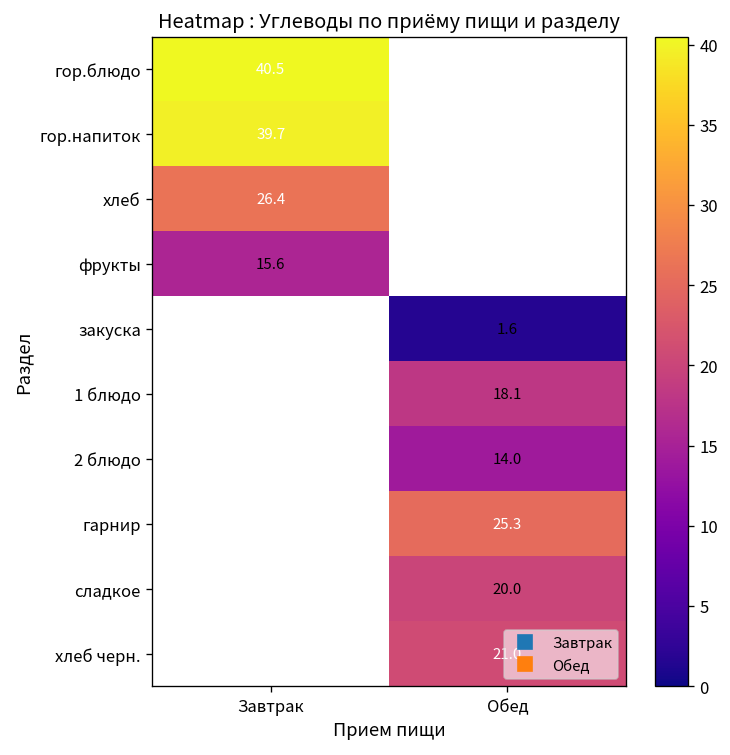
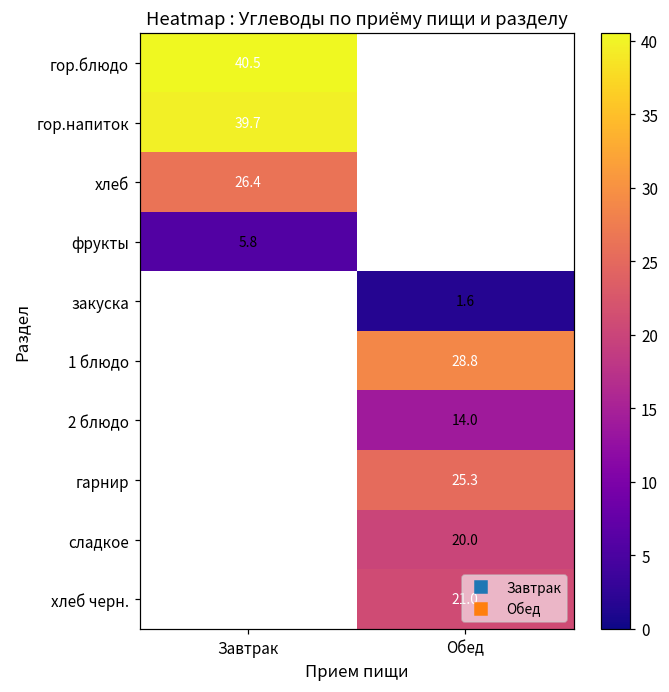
  {
    "гор.блюдо": {
      "Завтрак": 40.5
    },
    "гор.напиток": {
      "Завтрак": 39.7
    },
    "хлеб": {
      "Завтрак": 26.4
    },
    "фрукты": {
-     "Завтрак": 15.6
+     "Завтрак": 5.8
    },
    "закуска": {
      "Обед": 1.6
    },
    "1 блюдо": {
-     "Обед": 18.1
+     "Обед": 28.8
    },
    "2 блюдо": {
      "Обед": 14.0
    },
    "гарнир": {
      "Обед": 25.3
    },
    "сладкое": {
      "Обед": 20.0
    }
  }
